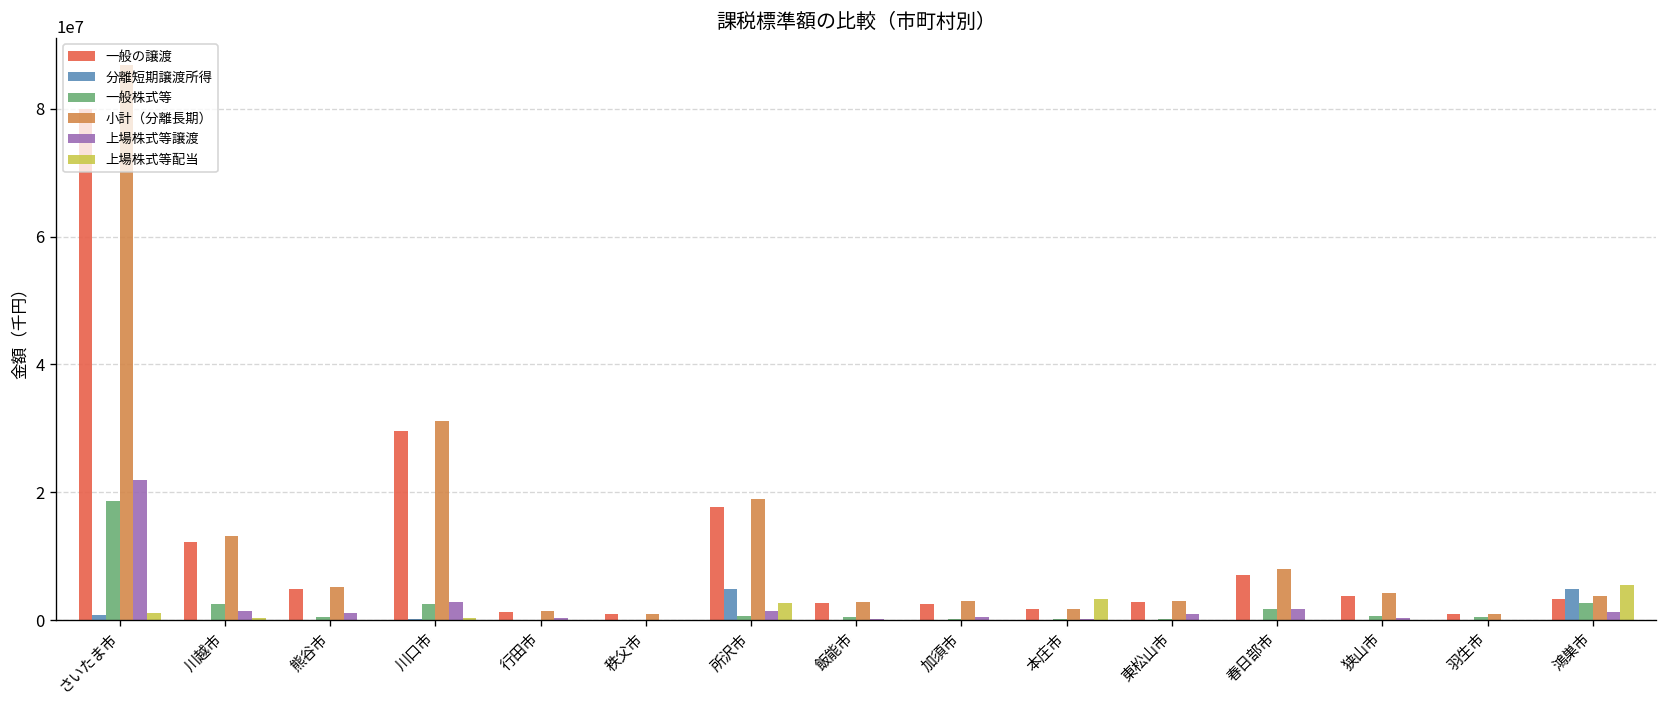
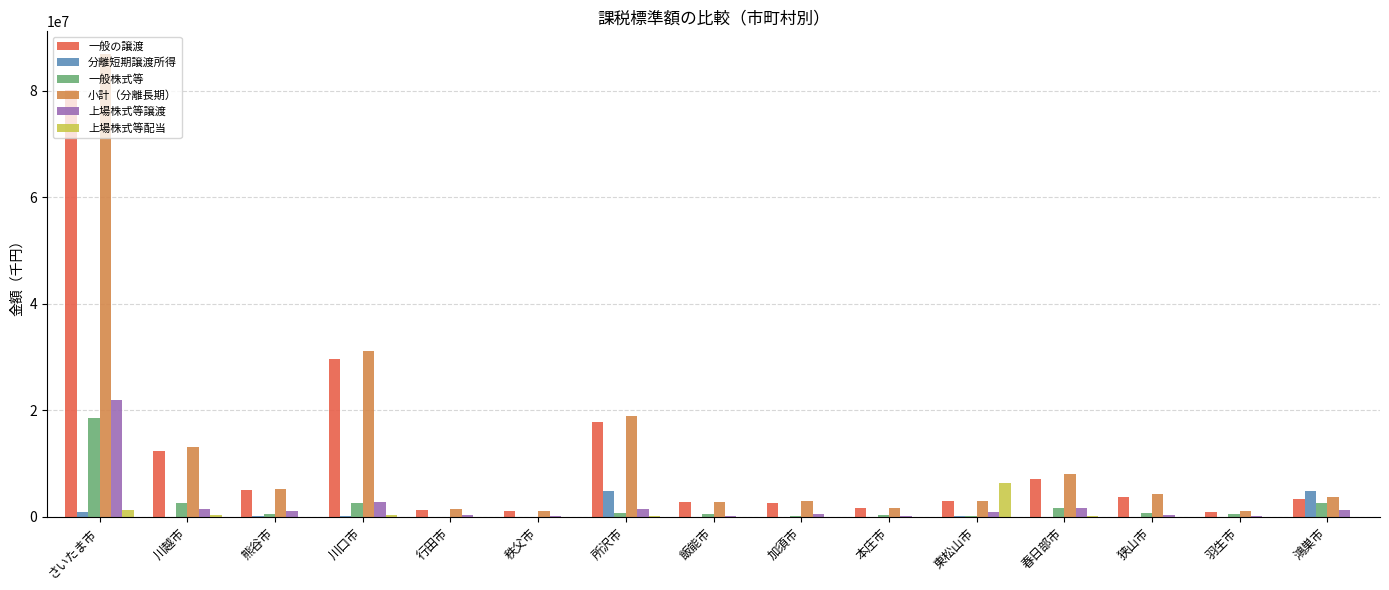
  {
    "分離短期譲渡所得": {
      "さいたま市": 1000000,
      "所沢市": 5000000,
      "鴻巣市": 5000000
    },
    "一般株式等": {
      "さいたま市": 19000000,
      "川越市": 3000000,
      "熊谷市": 0,
      "川口市": 3000000,
      "所沢市": 1000000,
      "春日部市": 2000000,
      "狭山市": 1000000,
      "鴻巣市": 3000000
    },
    "上場株式等譲渡": {
      "さいたま市": 22000000,
      "川越市": 2000000,
      "熊谷市": 1000000,
      "川口市": 3000000,
      "所沢市": 1000000,
      "加須市": 1000000,
      "東松山市": 1000000,
      "春日部市": 2000000,
      "鴻巣市": 1000000
    },
    "上場株式等配当": {
      "さいたま市": 1000000,
-     "所沢市": 3000000,
-     "本庄市": 3000000,
-     "東松山市": 0,
-     "鴻巣市": 5000000
+     "所沢市": 0,
+     "本庄市": 0,
+     "東松山市": 6000000,
+     "鴻巣市": 0
    }
  }
